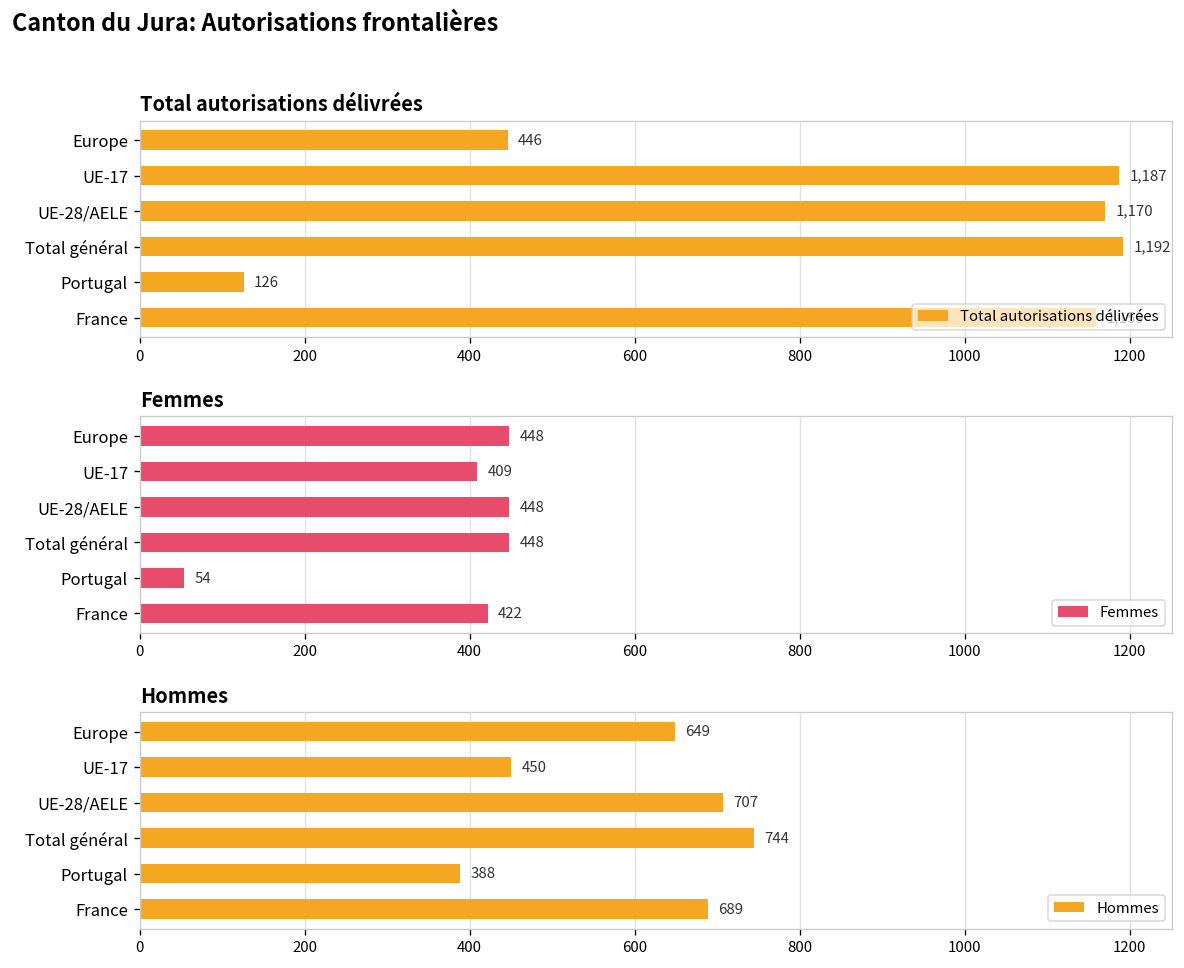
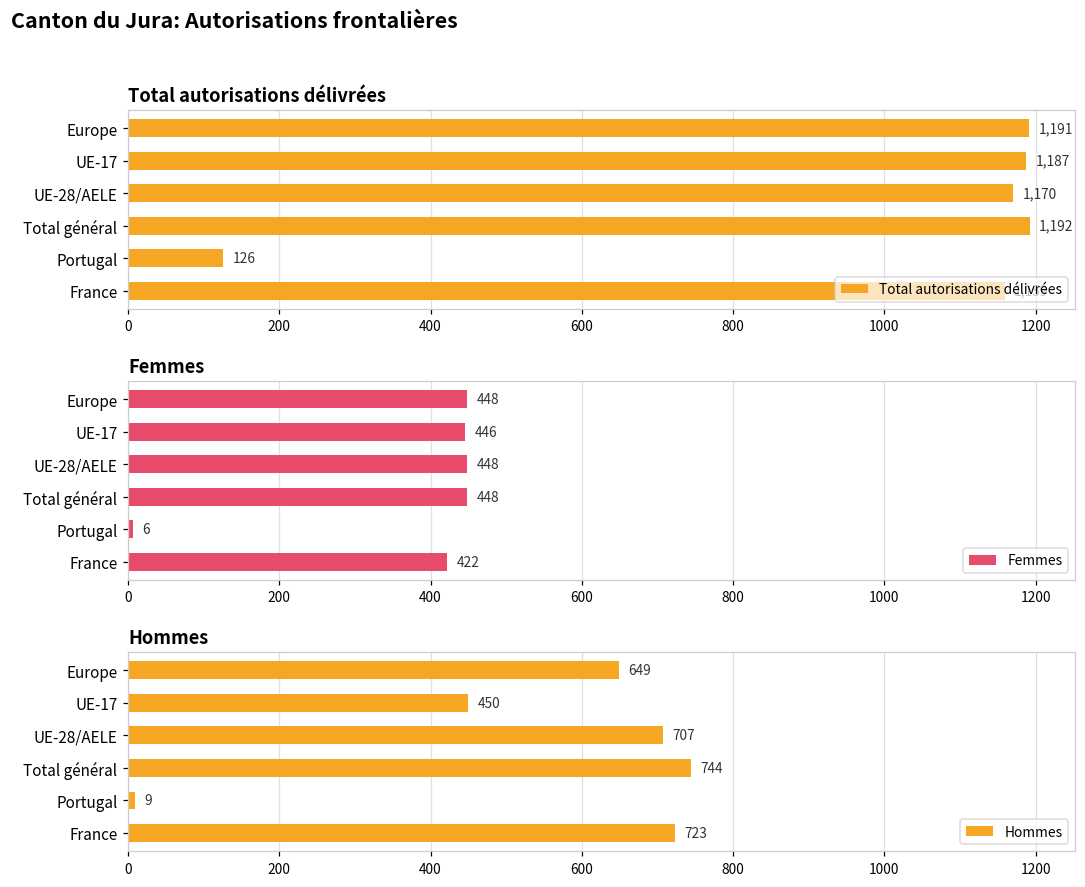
  {
    "Total autorisations délivrées": {
-     "Europe": "446",
+     "Europe": "1,191",
      "UE-17": "1,187",
      "UE-28/AELE": "1,170",
      "Total général": "1,192",
      "Portugal": "126"
    },
    "Femmes": {
      "Europe": "448",
-     "UE-17": "409",
+     "UE-17": "446",
      "UE-28/AELE": "448",
      "Total général": "448",
-     "Portugal": "54",
+     "Portugal": "6",
      "France": "422"
    },
    "Hommes": {
      "Europe": "649",
      "UE-17": "450",
      "UE-28/AELE": "707",
      "Total général": "744",
-     "Portugal": "388",
-     "France": "689"
+     "Portugal": "9",
+     "France": "723"
    }
  }
